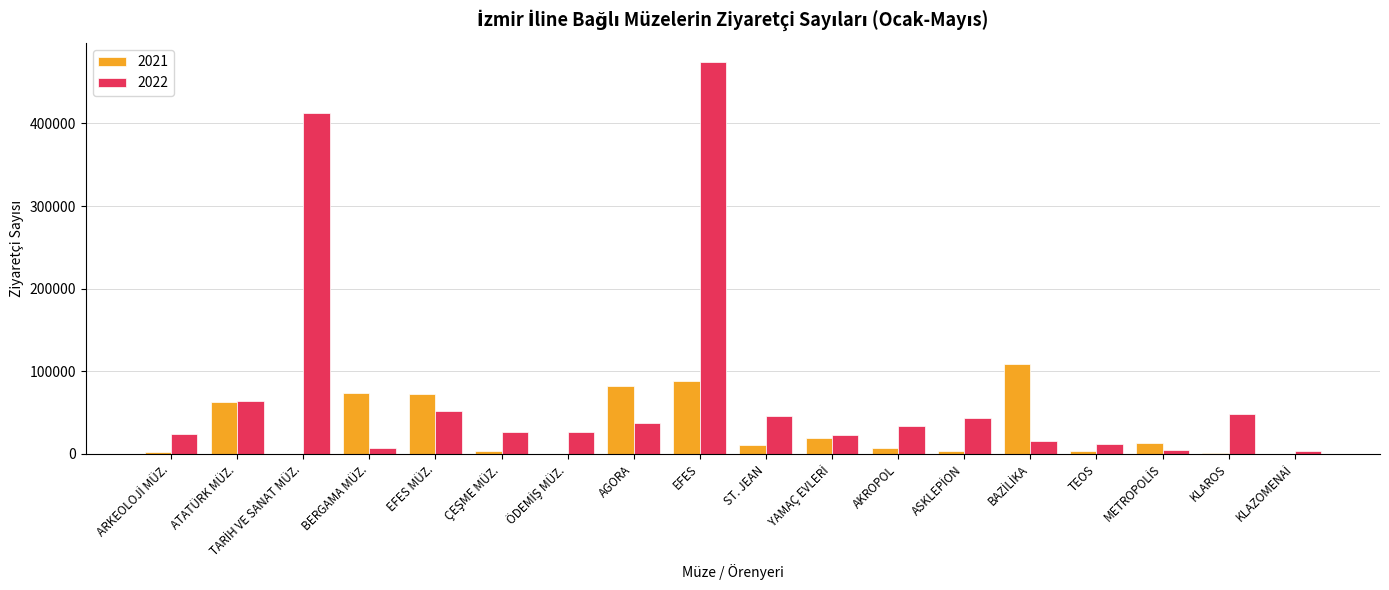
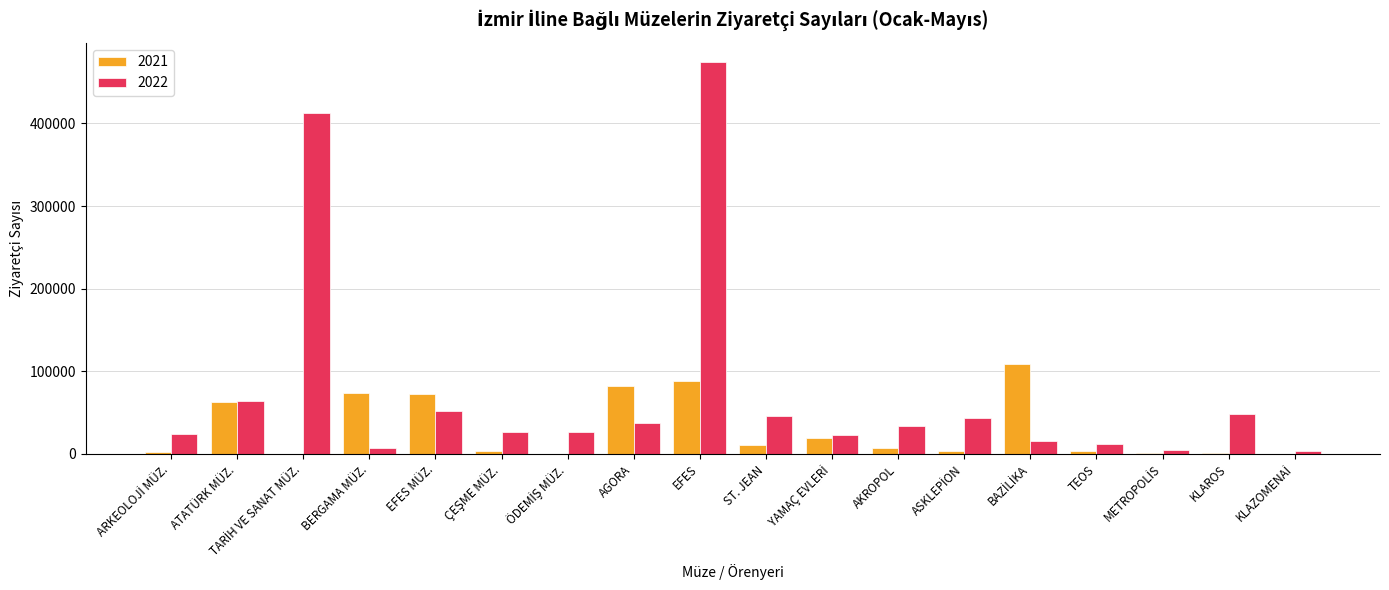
  {
    "2021": {
      "ATATÜRK MÜZ.": 60000,
      "BERGAMA MÜZ.": 70000,
      "EFES MÜZ.": 70000,
      "ÇEŞME MÜZ.": 0,
      "AGORA": 80000,
      "EFES": 90000,
      "ST. JEAN": 10000,
      "YAMAÇ EVLERİ": 20000,
      "AKROPOL": 10000,
      "ASKLEPİON": 0,
      "BAZİLİKA": 110000,
      "TEOS": 0,
-     "METROPOLİS": 10000
+     "METROPOLİS": 0
    },
    "2022": {
      "ARKEOLOJİ MÜZ.": 20000,
      "ATATÜRK MÜZ.": 60000,
      "TARİH VE SANAT MÜZ.": 410000,
      "BERGAMA MÜZ.": 10000,
      "EFES MÜZ.": 50000,
      "ÇEŞME MÜZ.": 30000,
      "ÖDEMİŞ MÜZ.": 30000,
      "AGORA": 40000,
      "EFES": 470000,
      "ST. JEAN": 50000,
      "YAMAÇ EVLERİ": 20000,
      "AKROPOL": 30000,
      "ASKLEPİON": 40000,
      "BAZİLİKA": 20000,
      "TEOS": 10000,
      "METROPOLİS": 0,
      "KLAROS": 50000,
      "KLAZOMENAİ": 0
    }
  }
